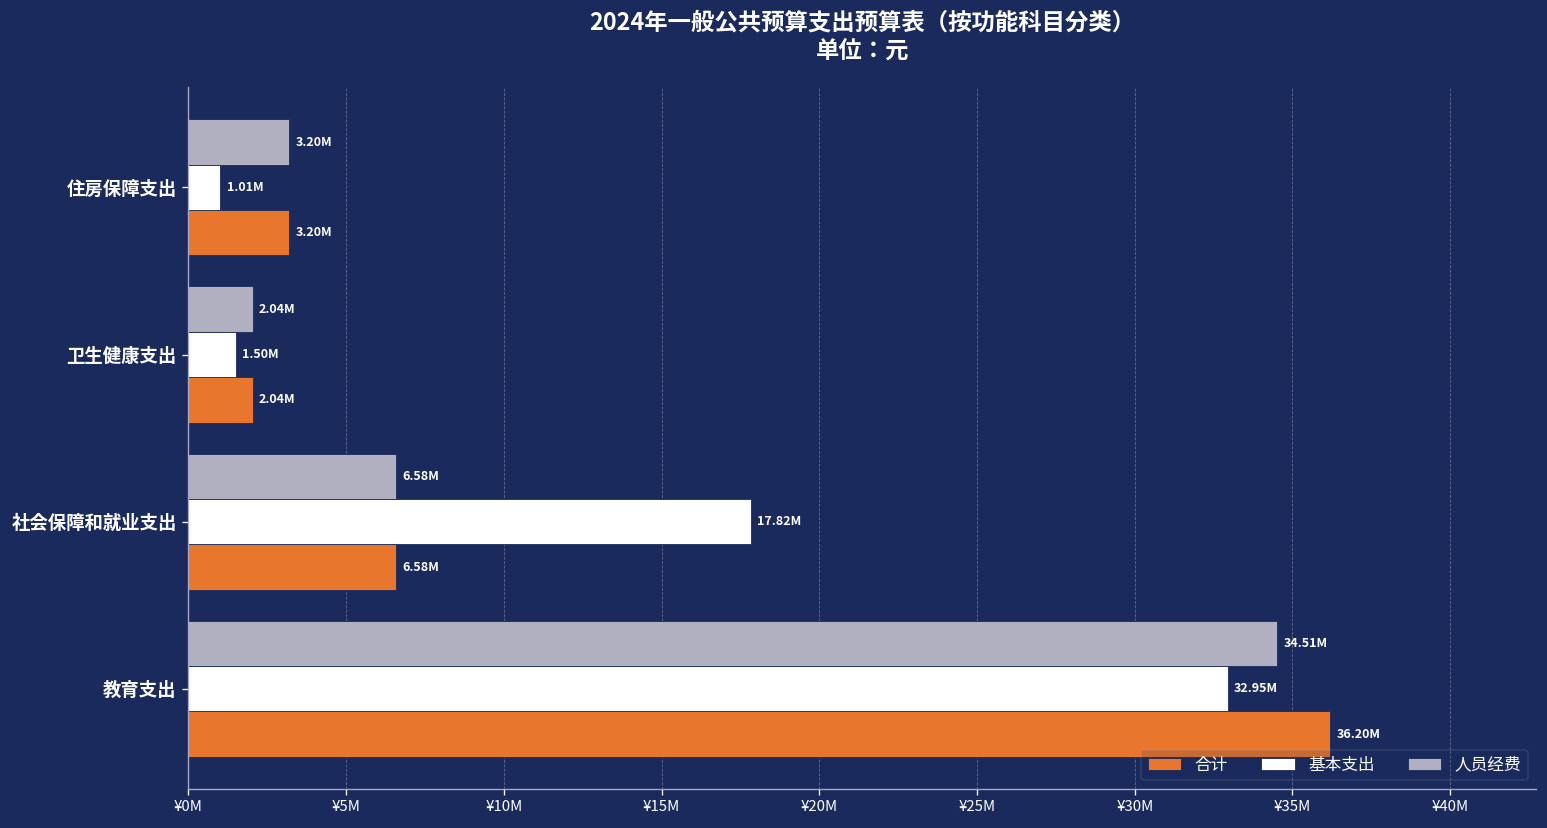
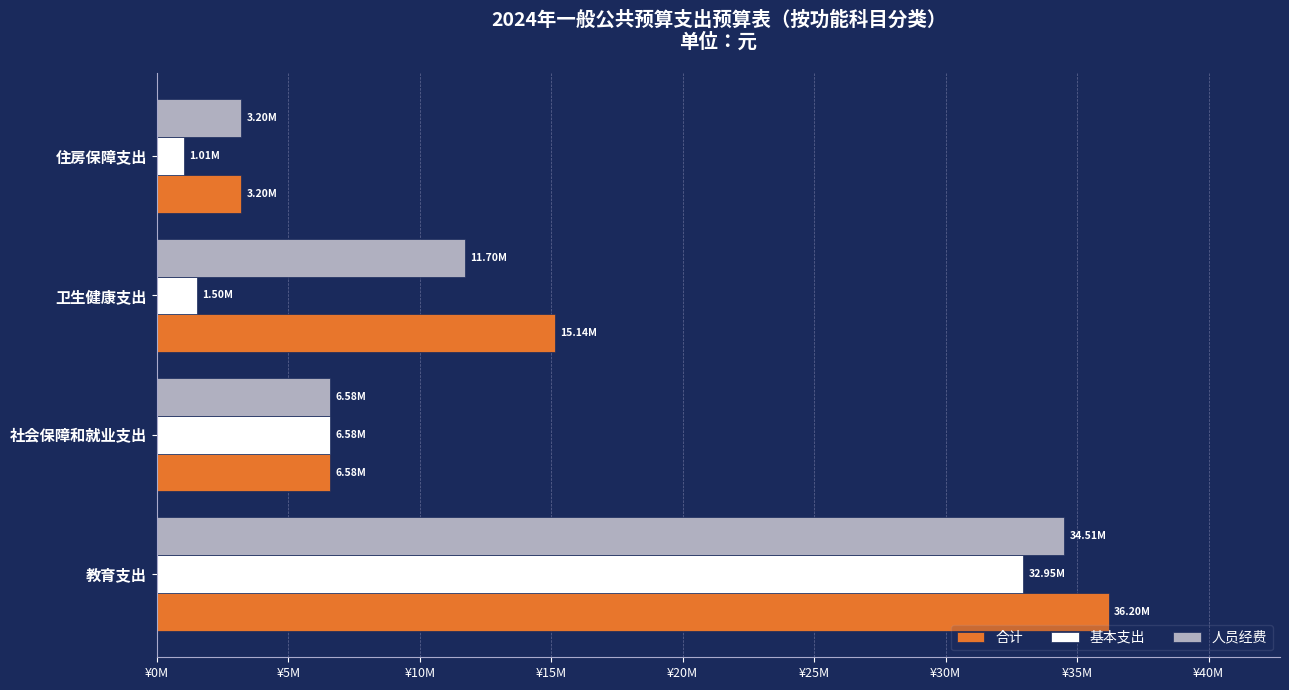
  {
    "合计": {
      "住房保障支出": "3.20M",
-     "卫生健康支出": "2.04M",
+     "卫生健康支出": "15.14M",
      "社会保障和就业支出": "6.58M",
      "教育支出": "36.20M"
    },
    "基本支出": {
      "住房保障支出": "1.01M",
      "卫生健康支出": "1.50M",
-     "社会保障和就业支出": "17.82M",
+     "社会保障和就业支出": "6.58M",
      "教育支出": "32.95M"
    },
    "人员经费": {
      "住房保障支出": "3.20M",
-     "卫生健康支出": "2.04M",
+     "卫生健康支出": "11.70M",
      "社会保障和就业支出": "6.58M",
      "教育支出": "34.51M"
    }
  }
